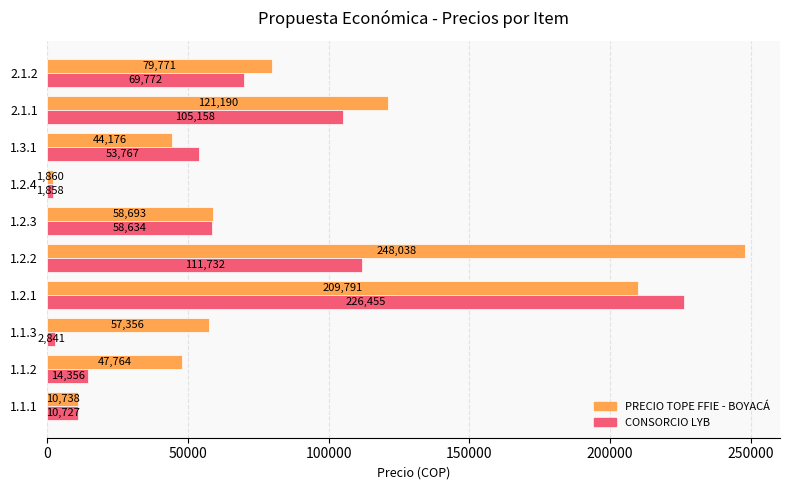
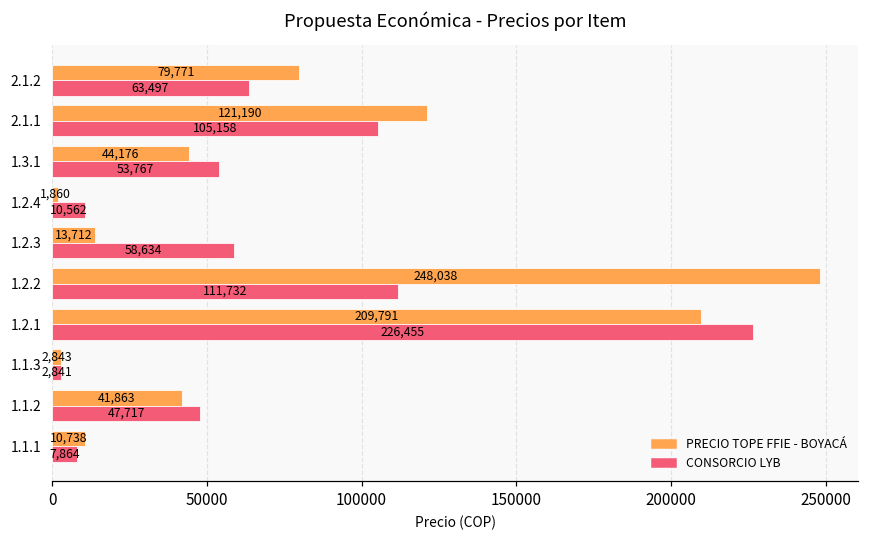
  {
    "PRECIO TOPE FFIE - BOYACÁ": {
      "2.1.2": "79,771",
      "2.1.1": "121,190",
      "1.3.1": "44,176",
      "1.2.4": "1,860",
-     "1.2.3": "58,693",
+     "1.2.3": "13,712",
      "1.2.2": "248,038",
      "1.2.1": "209,791",
-     "1.1.3": "57,356",
-     "1.1.2": "47,764",
+     "1.1.3": "2,843",
+     "1.1.2": "41,863",
      "1.1.1": "10,738"
    },
    "CONSORCIO LYB": {
-     "2.1.2": "69,772",
+     "2.1.2": "63,497",
      "2.1.1": "105,158",
      "1.3.1": "53,767",
-     "1.2.4": "1,858",
+     "1.2.4": "10,562",
      "1.2.3": "58,634",
      "1.2.2": "111,732",
      "1.2.1": "226,455",
      "1.1.3": "2,841",
-     "1.1.2": "14,356",
-     "1.1.1": "10,727"
+     "1.1.2": "47,717",
+     "1.1.1": "7,864"
    }
  }
